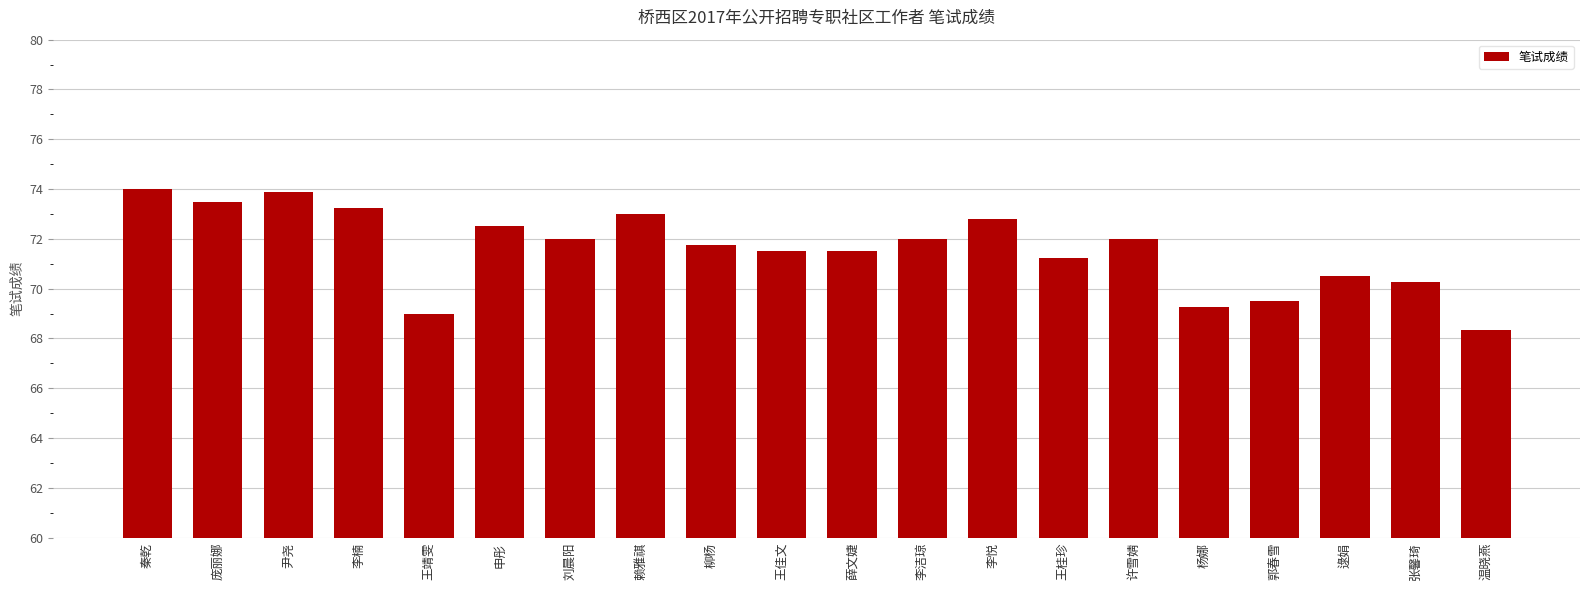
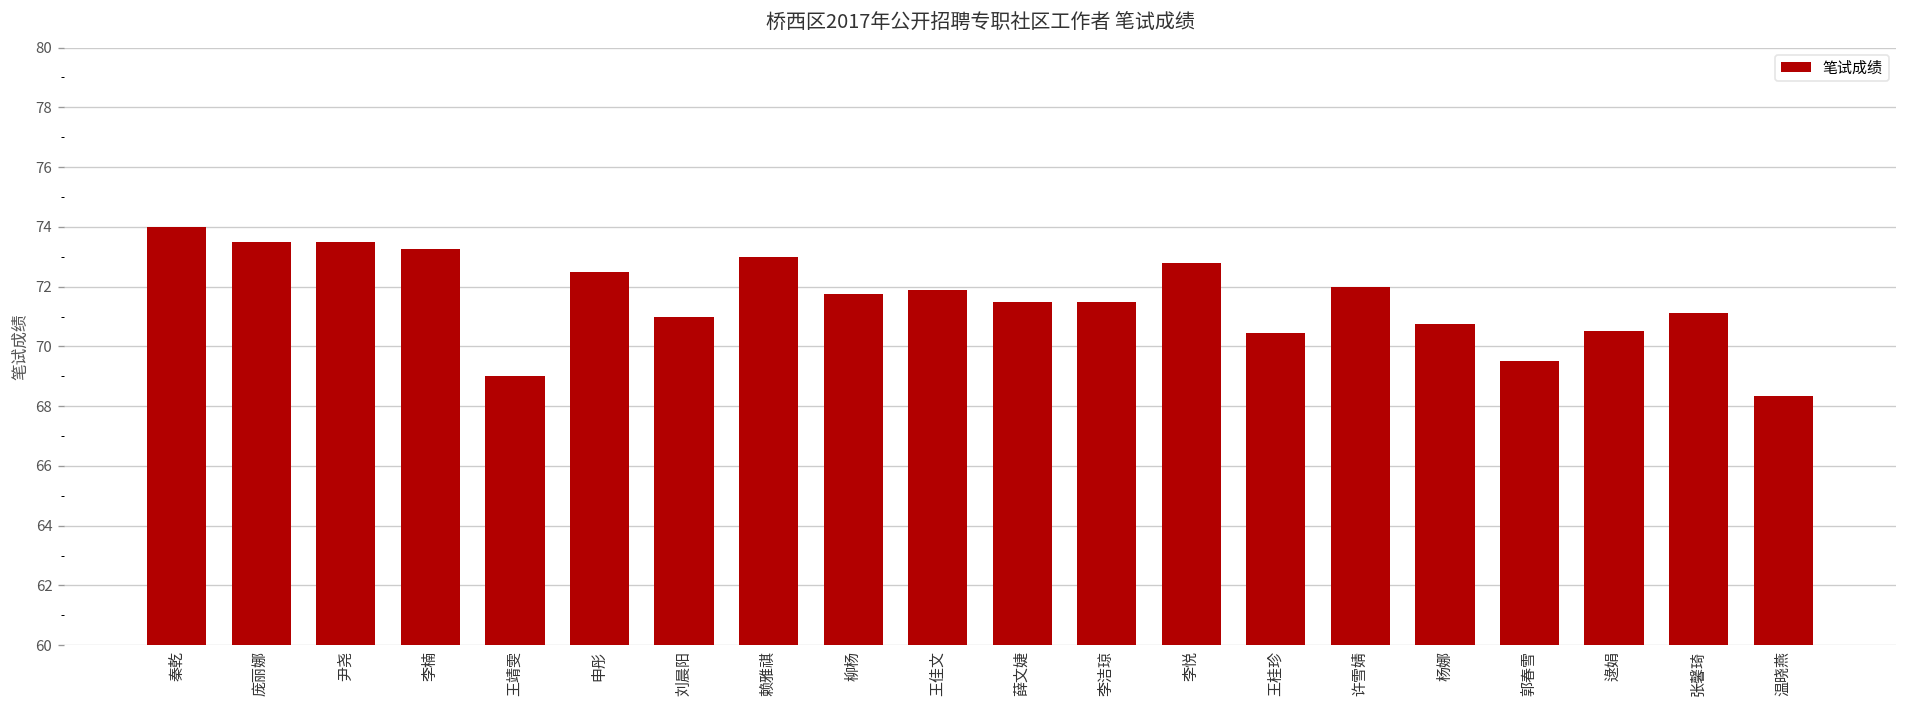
  {
    "秦乾": 74.0,
    "庞丽娜": 73.5,
-   "尹尧": 73.9,
+   "尹尧": 73.5,
    "李楠": 73.3,
    "王靖雯": 69.0,
    "申彤": 72.5,
-   "刘晨阳": 72,
+   "刘晨阳": 71,
    "赖雅祺": 73.0,
    "柳杨": 71.8,
-   "王佳文": 71.5,
+   "王佳文": 71.9,
    "薛文婕": 71.5,
-   "李洁琼": 72.0,
+   "李洁琼": 71.5,
    "李悦": 72.8,
-   "王桂珍": 71.3,
+   "王桂珍": 70.5,
    "许雪婧": 72.0,
-   "杨娜": 69.3,
+   "杨娜": 70.8,
    "郭春雪": 69.5,
    "逯娟": 70.5,
-   "张馨琦": 70.3,
+   "张馨琦": 71.1,
    "温晓燕": 68.4
  }
